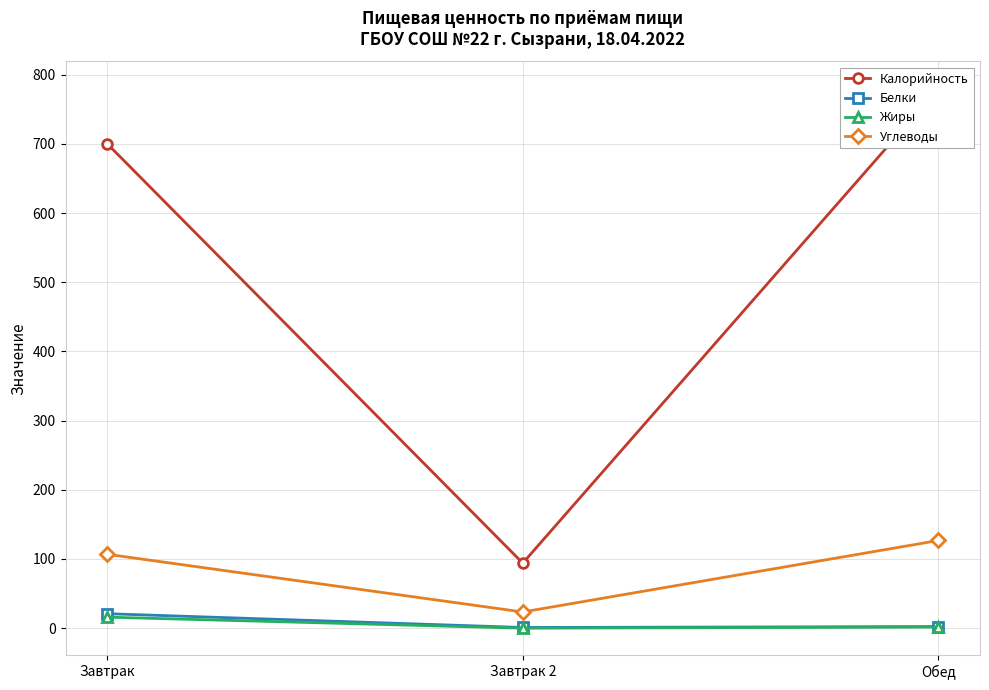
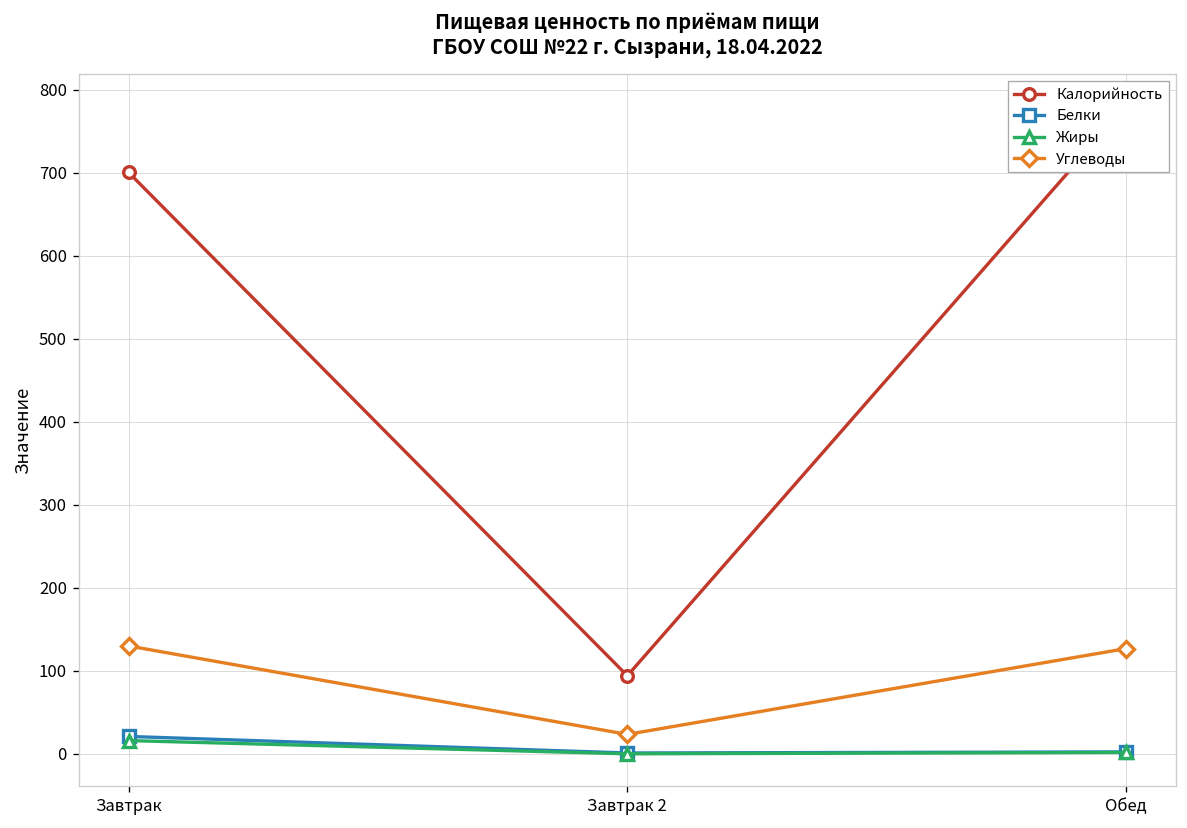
  {
    "Калорийность": {
      "Завтрак": 700,
      "Завтрак 2": 90
    },
    "Белки": {
      "Завтрак": 20
    },
    "Жиры": {
      "Завтрак": 20
    },
    "Углеводы": {
-     "Завтрак": 110,
+     "Завтрак": 130,
      "Завтрак 2": 20,
      "Обед": 130
    }
  }
